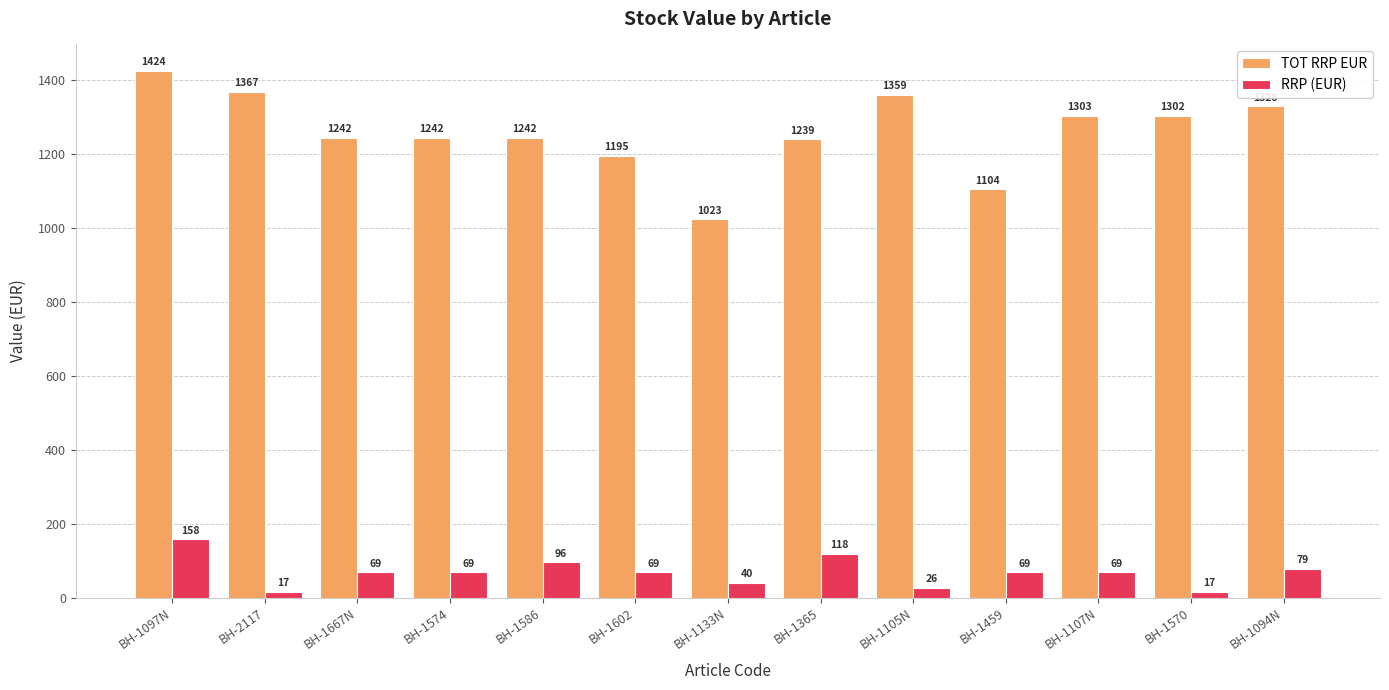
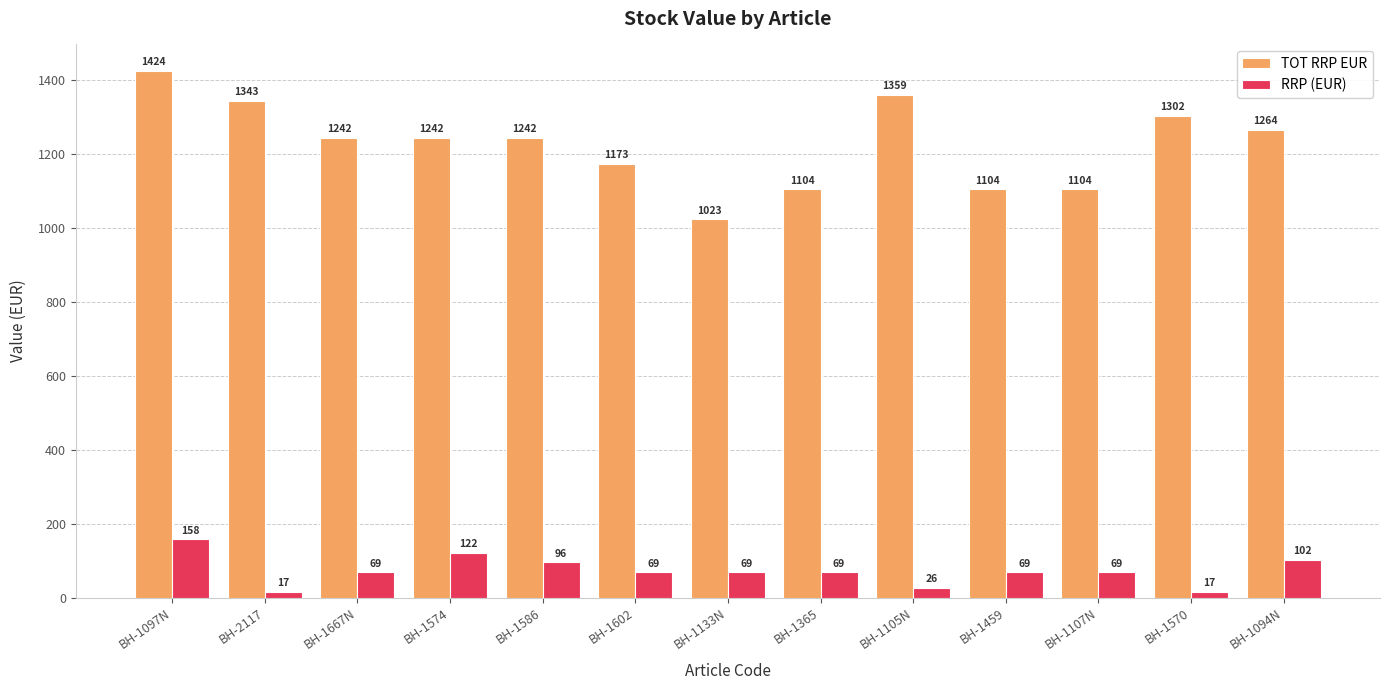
  {
    "TOT RRP EUR": {
      "BH-1097N": 1424,
-     "BH-2117": 1367,
+     "BH-2117": 1343,
      "BH-1667N": 1242,
      "BH-1574": 1242,
      "BH-1586": 1242,
-     "BH-1602": 1195,
+     "BH-1602": 1173,
      "BH-1133N": 1023,
-     "BH-1365": 1239,
+     "BH-1365": 1104,
      "BH-1105N": 1359,
      "BH-1459": 1104,
-     "BH-1107N": 1303,
+     "BH-1107N": 1104,
      "BH-1570": 1302,
-     "BH-1094N": 1330
+     "BH-1094N": 1260
    },
    "RRP (EUR)": {
      "BH-1097N": 158,
      "BH-2117": 17,
      "BH-1667N": 69,
-     "BH-1574": 69,
+     "BH-1574": 122,
      "BH-1586": 96,
      "BH-1602": 69,
-     "BH-1133N": 40,
-     "BH-1365": 118,
+     "BH-1133N": 69,
+     "BH-1365": 69,
      "BH-1105N": 26,
      "BH-1459": 69,
      "BH-1107N": 69,
      "BH-1570": 17,
-     "BH-1094N": 79
+     "BH-1094N": 102
    }
  }
